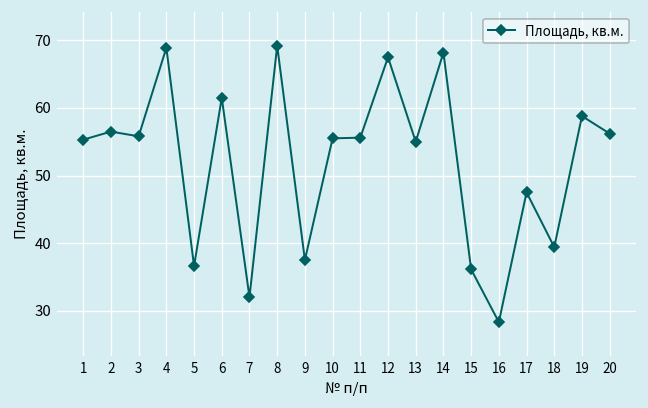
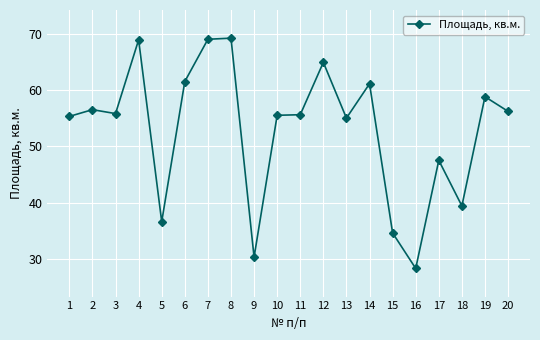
  {
    "1": 55,
    "2": 57,
    "3": 56,
    "4": 69,
    "5": 37,
    "6": 62,
-   "7": 32,
+   "7": 69,
    "8": 69,
-   "9": 38,
+   "9": 30,
    "10": 56,
    "11": 56,
-   "12": 68,
+   "12": 65,
    "13": 55,
-   "14": 68,
-   "15": 36,
+   "14": 61,
+   "15": 35,
    "16": 28,
    "17": 48,
    "18": 39,
    "19": 59,
    "20": 56
  }
